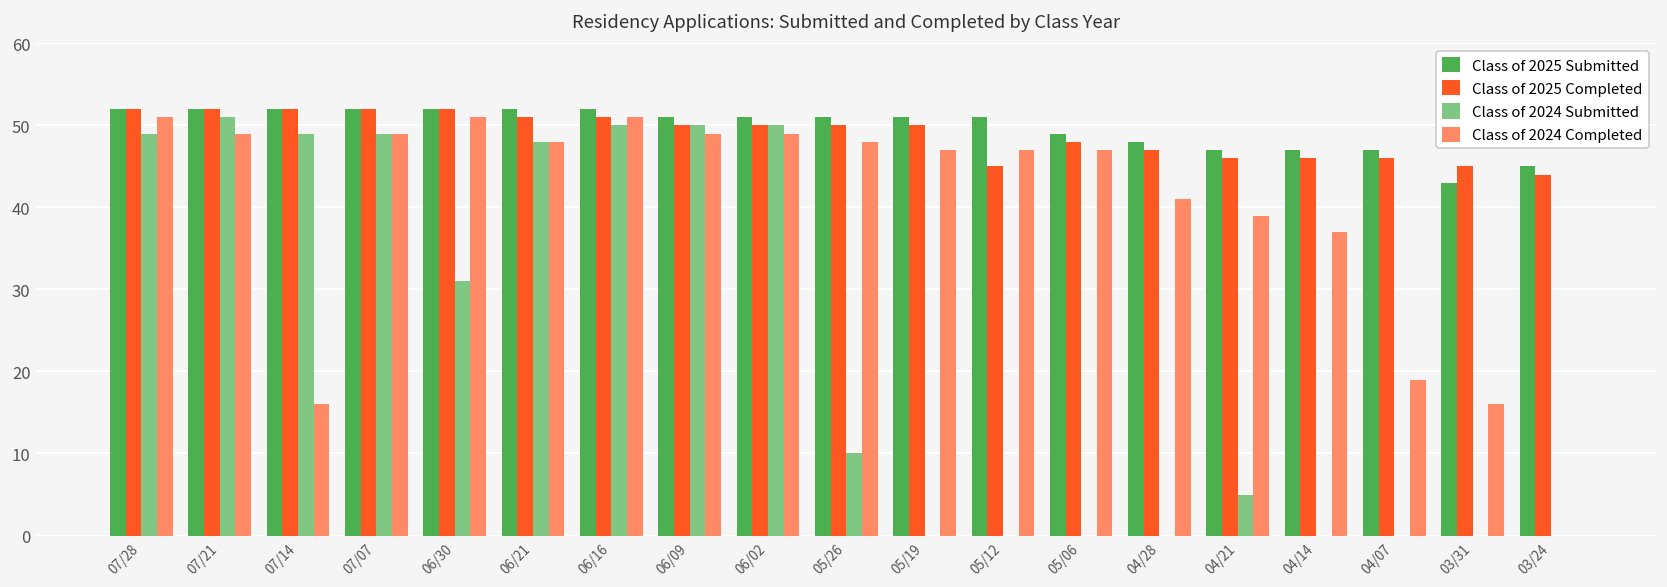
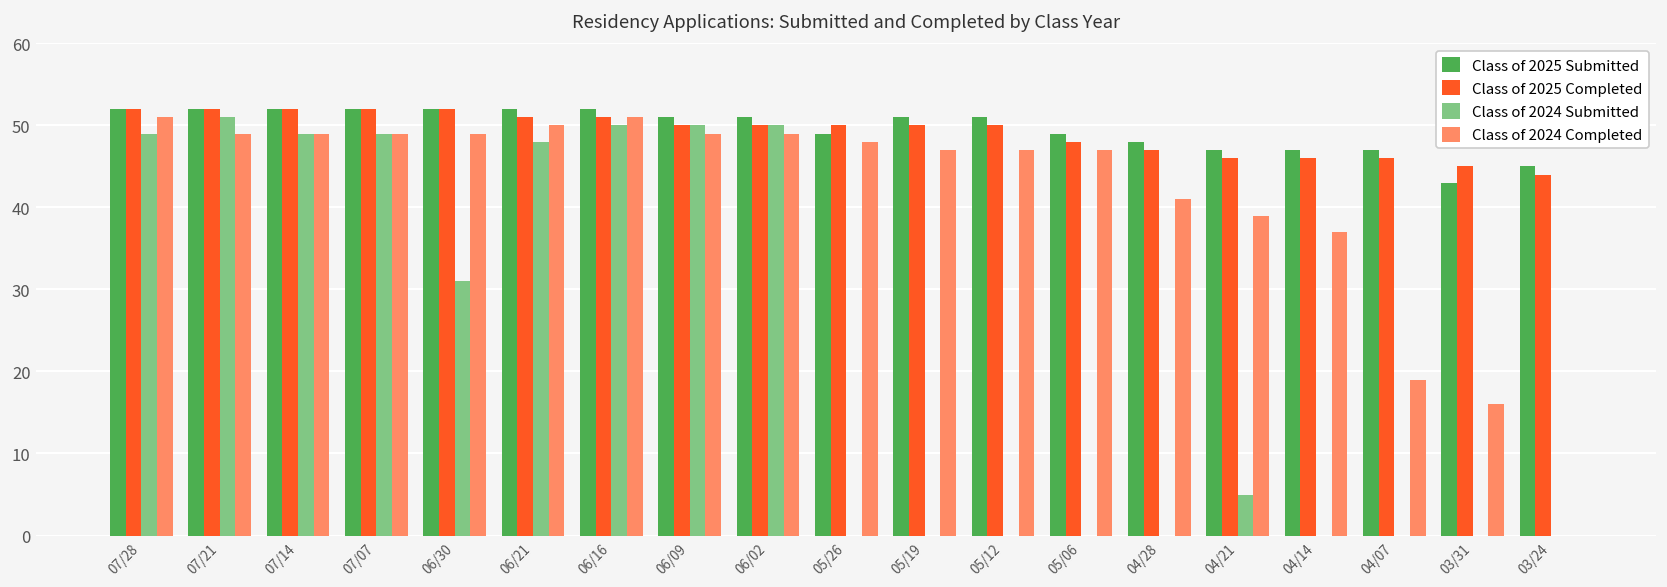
  {
    "Class of 2025 Submitted": {
      "07/28": 52,
      "07/21": 52,
      "07/14": 52,
      "07/07": 52,
      "06/30": 52,
      "06/21": 52,
      "06/16": 52,
      "06/09": 51,
      "06/02": 51,
-     "05/26": 51,
+     "05/26": 49,
      "05/19": 51,
      "05/12": 51,
      "05/06": 49,
      "04/28": 48,
      "04/21": 47,
      "04/14": 47,
      "04/07": 47,
      "03/31": 43,
      "03/24": 45
    },
    "Class of 2025 Completed": {
      "07/28": 52,
      "07/21": 52,
      "07/14": 52,
      "07/07": 52,
      "06/30": 52,
      "06/21": 51,
      "06/16": 51,
      "06/09": 50,
      "06/02": 50,
      "05/26": 50,
      "05/19": 50,
-     "05/12": 45,
+     "05/12": 50,
      "05/06": 48,
      "04/28": 47,
      "04/21": 46,
      "04/14": 46,
      "04/07": 46,
      "03/31": 45,
      "03/24": 44
    },
    "Class of 2024 Submitted": {
      "07/28": 49,
      "07/21": 51,
      "07/14": 49,
      "07/07": 49,
      "06/30": 31,
      "06/21": 48,
      "06/16": 50,
      "06/09": 50,
      "06/02": 50,
-     "05/26": 10,
+     "05/26": 0,
      "05/19": 0,
      "05/12": 0,
      "05/06": 0,
      "04/28": 0,
      "04/21": 5,
      "04/14": 0,
      "04/07": 0,
      "03/31": 0,
      "03/24": 0
    },
    "Class of 2024 Completed": {
      "07/28": 51,
      "07/21": 49,
-     "07/14": 16,
+     "07/14": 49,
      "07/07": 49,
-     "06/30": 51,
-     "06/21": 48,
+     "06/30": 49,
+     "06/21": 50,
      "06/16": 51,
      "06/09": 49,
      "06/02": 49,
      "05/26": 48,
      "05/19": 47,
      "05/12": 47,
      "05/06": 47,
      "04/28": 41,
      "04/21": 39,
      "04/14": 37,
      "04/07": 19,
      "03/31": 16,
      "03/24": 0
    }
  }
